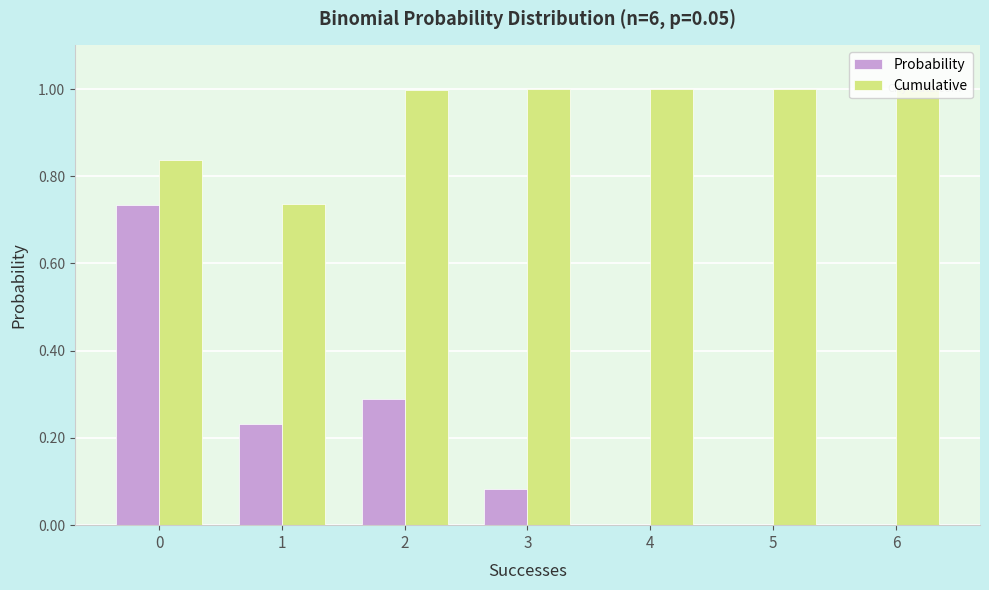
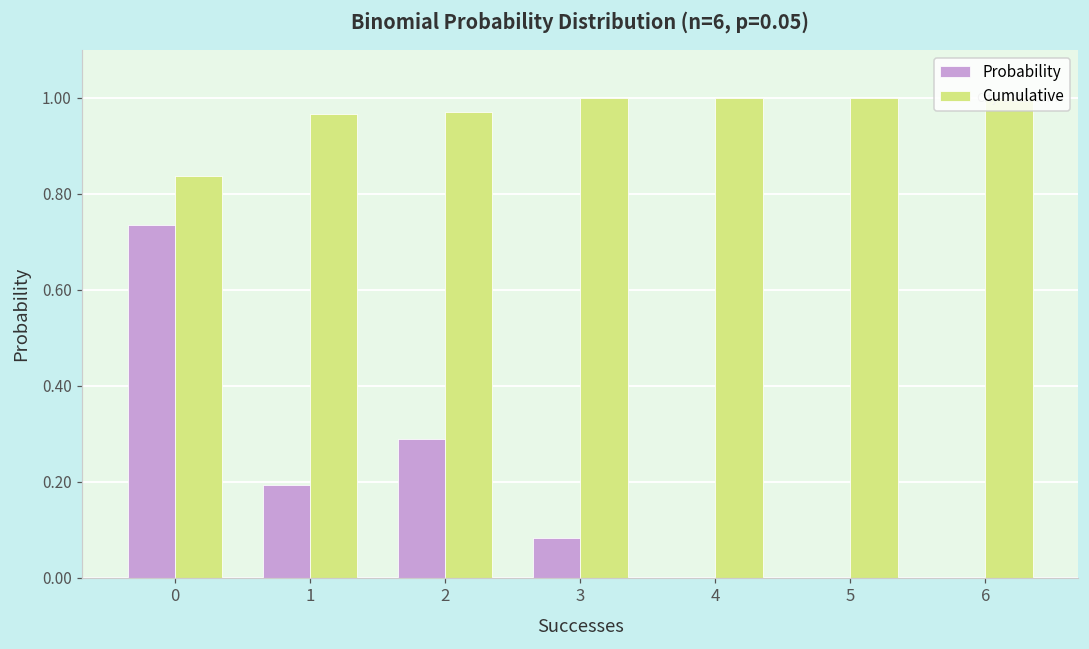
  {
    "Probability": {
      "0": 0.74,
-     "1": 0.23,
+     "1": 0.19,
      "2": 0.29,
      "3": 0.08
    },
    "Cumulative": {
      "0": 0.84,
-     "1": 0.74,
-     "2": 1.00,
+     "1": 0.97,
+     "2": 0.97,
      "3": 1.00,
      "4": 1.00,
      "5": 1.00
    }
  }
